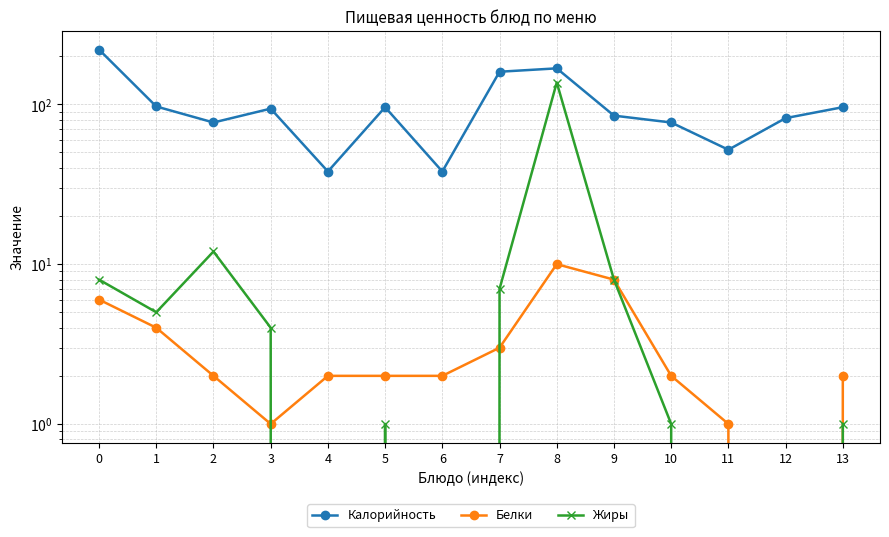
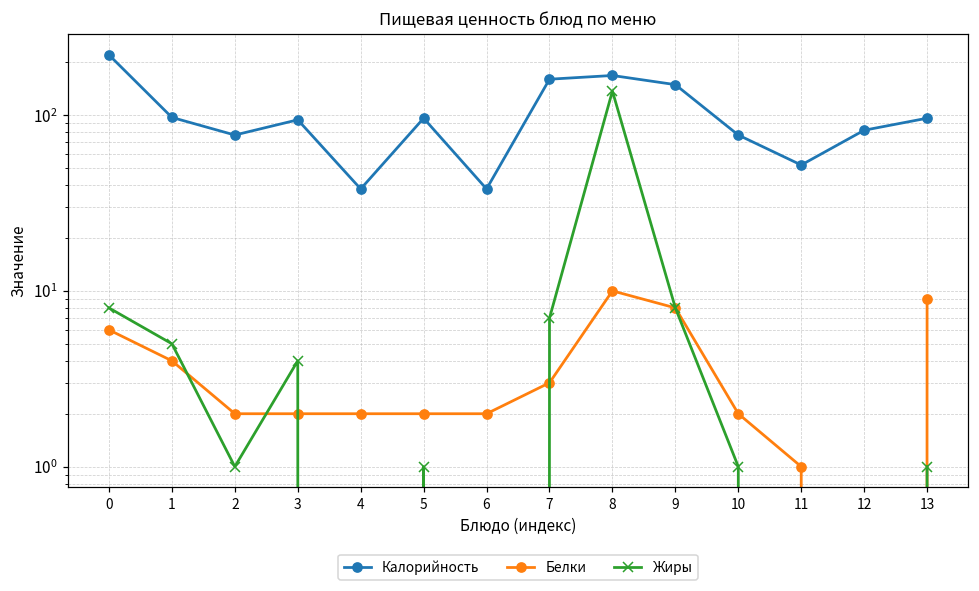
  {
    "Калорийность": {
      "0": 220,
      "1": 100,
      "2": 80,
      "3": 90,
      "4": 38,
      "5": 100,
      "6": 38,
      "7": 160,
      "8": 170,
-     "9": 90,
+     "9": 150,
      "10": 80,
      "11": 52,
      "12": 80,
      "13": 100
    },
    "Белки": {
      "0": 6,
      "1": 4,
      "2": 2,
-     "3": 1,
+     "3": 2,
      "4": 2,
      "5": 2,
      "6": 2,
      "7": 3,
      "8": 10,
      "10": 2,
      "11": 1,
-     "13": 2
+     "13": 9
    },
    "Жиры": {
      "0": 8,
      "1": 5,
-     "2": 12,
+     "2": 1,
      "3": 4,
      "5": 1,
      "7": 7,
      "8": 140,
      "10": 1,
      "13": 1
    }
  }
